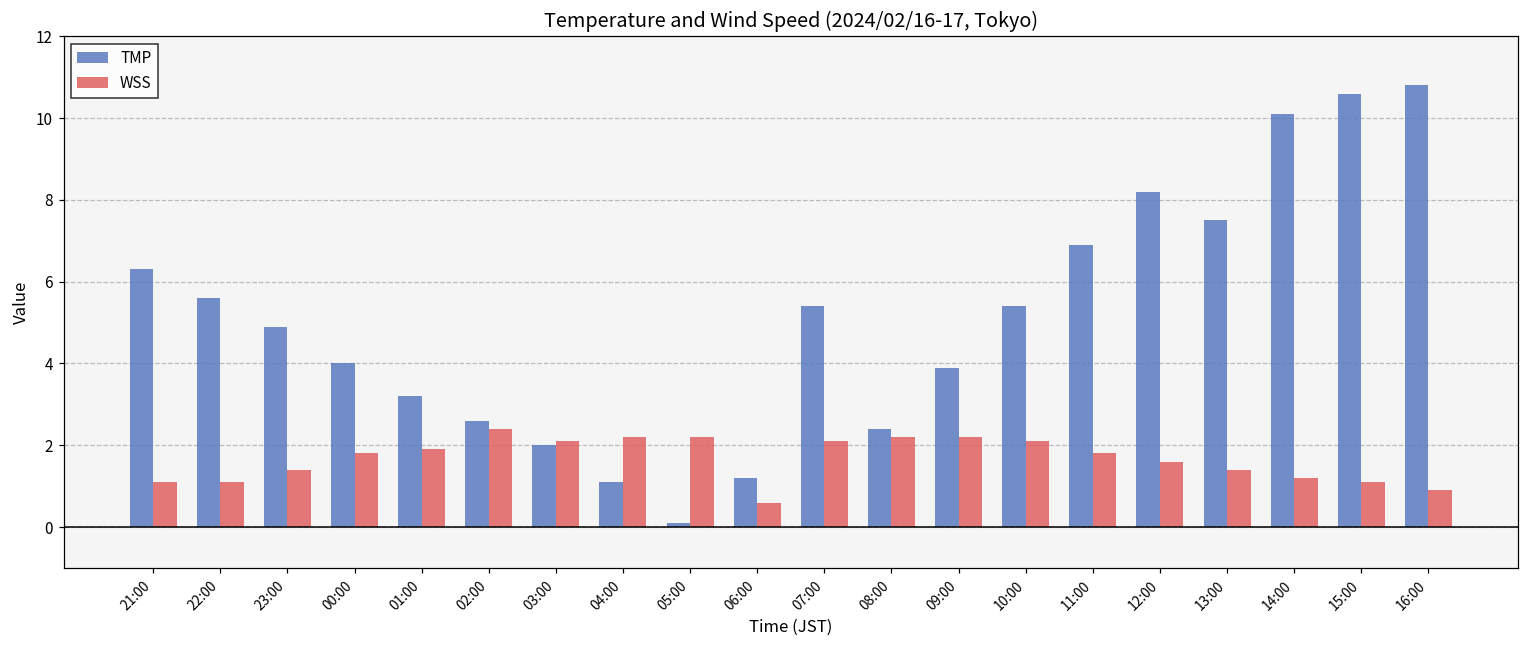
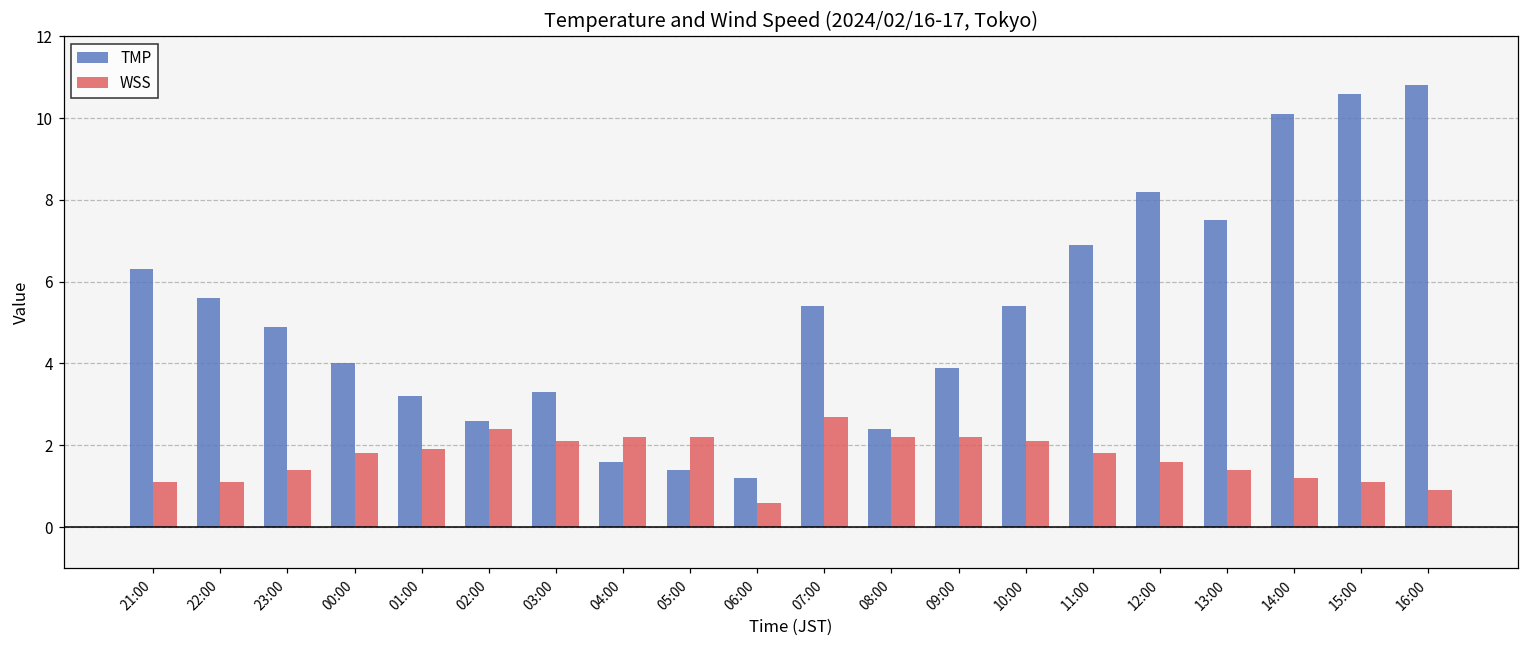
  {
    "TMP": {
      "21:00": 6.3,
      "22:00": 5.6,
      "23:00": 4.9,
      "00:00": 4.0,
      "01:00": 3.2,
      "02:00": 2.6,
-     "03:00": 2.0,
-     "04:00": 1.1,
-     "05:00": 0.1,
+     "03:00": 3.3,
+     "04:00": 1.6,
+     "05:00": 1.4,
      "06:00": 1.2,
      "07:00": 5.4,
      "08:00": 2.4,
      "09:00": 3.9,
      "10:00": 5.4,
      "11:00": 6.9,
      "12:00": 8.2,
      "13:00": 7.5,
      "14:00": 10.1,
      "15:00": 10.6,
      "16:00": 10.8
    },
    "WSS": {
      "21:00": 1.1,
      "22:00": 1.1,
      "23:00": 1.4,
      "00:00": 1.8,
      "01:00": 1.9,
      "02:00": 2.4,
      "03:00": 2.1,
      "04:00": 2.2,
      "05:00": 2.2,
      "06:00": 0.6,
-     "07:00": 2.1,
+     "07:00": 2.7,
      "08:00": 2.2,
      "09:00": 2.2,
      "10:00": 2.1,
      "11:00": 1.8,
      "12:00": 1.6,
      "13:00": 1.4,
      "14:00": 1.2,
      "15:00": 1.1,
      "16:00": 0.9
    }
  }
